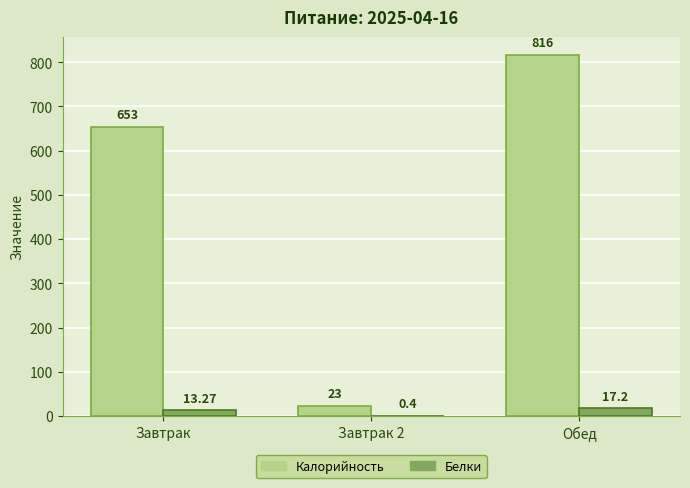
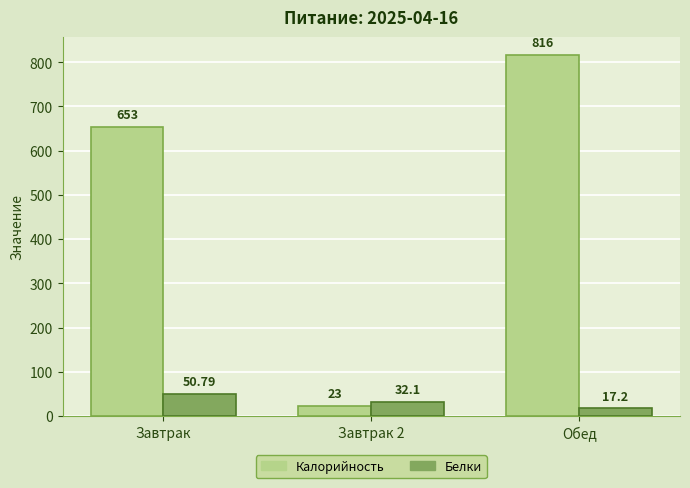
  {
    "Калорийность": {
      "Завтрак": 653,
      "Завтрак 2": 23,
      "Обед": 816
    },
    "Белки": {
-     "Завтрак": 13.27,
-     "Завтрак 2": 0.4,
+     "Завтрак": 50.79,
+     "Завтрак 2": 32.1,
      "Обед": 17.2
    }
  }
